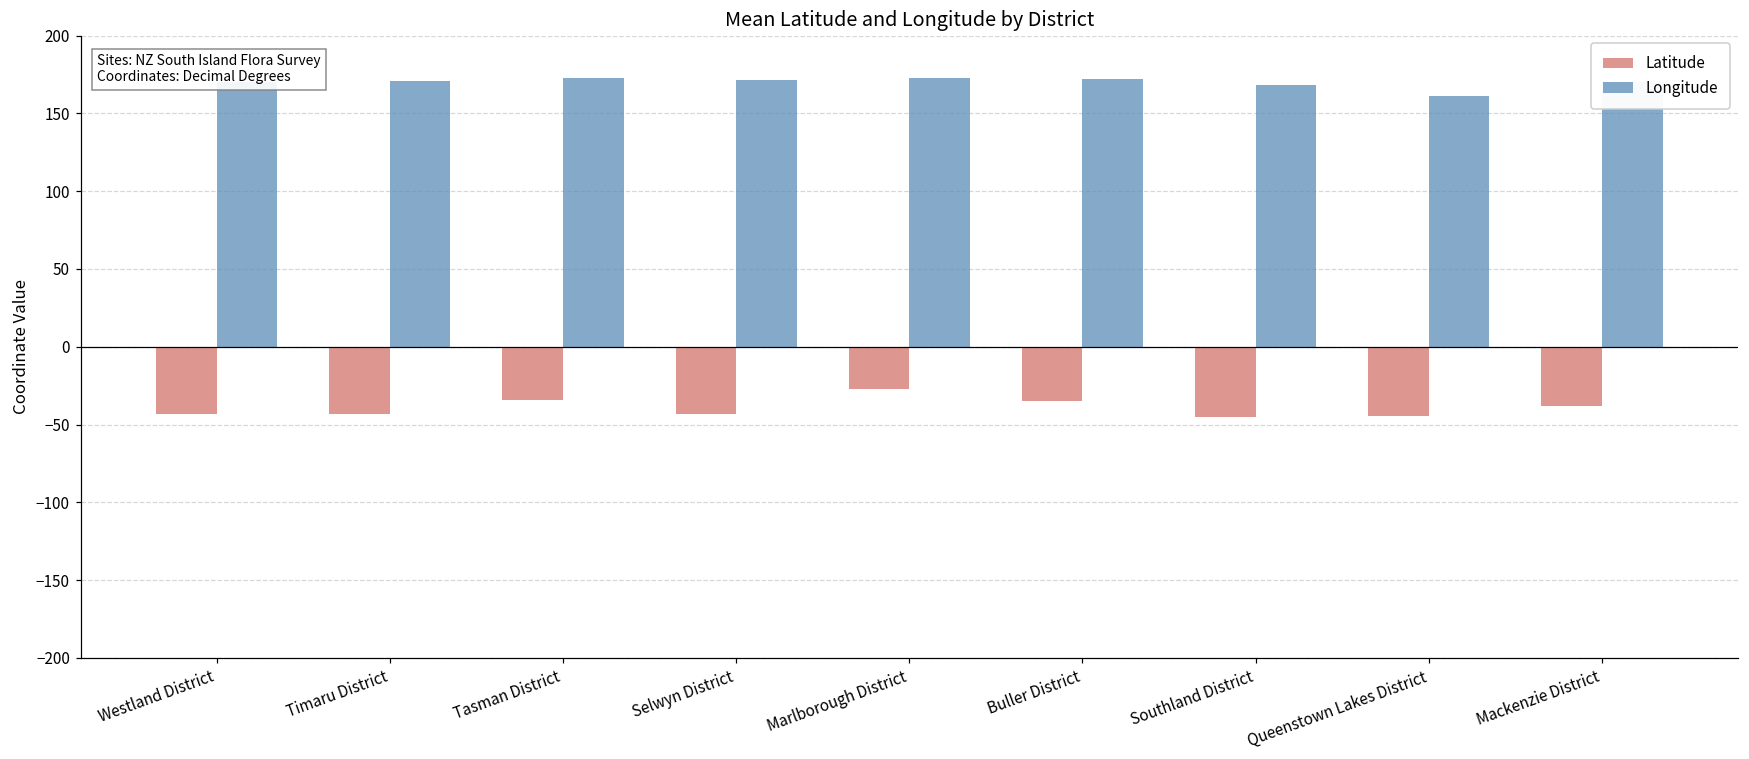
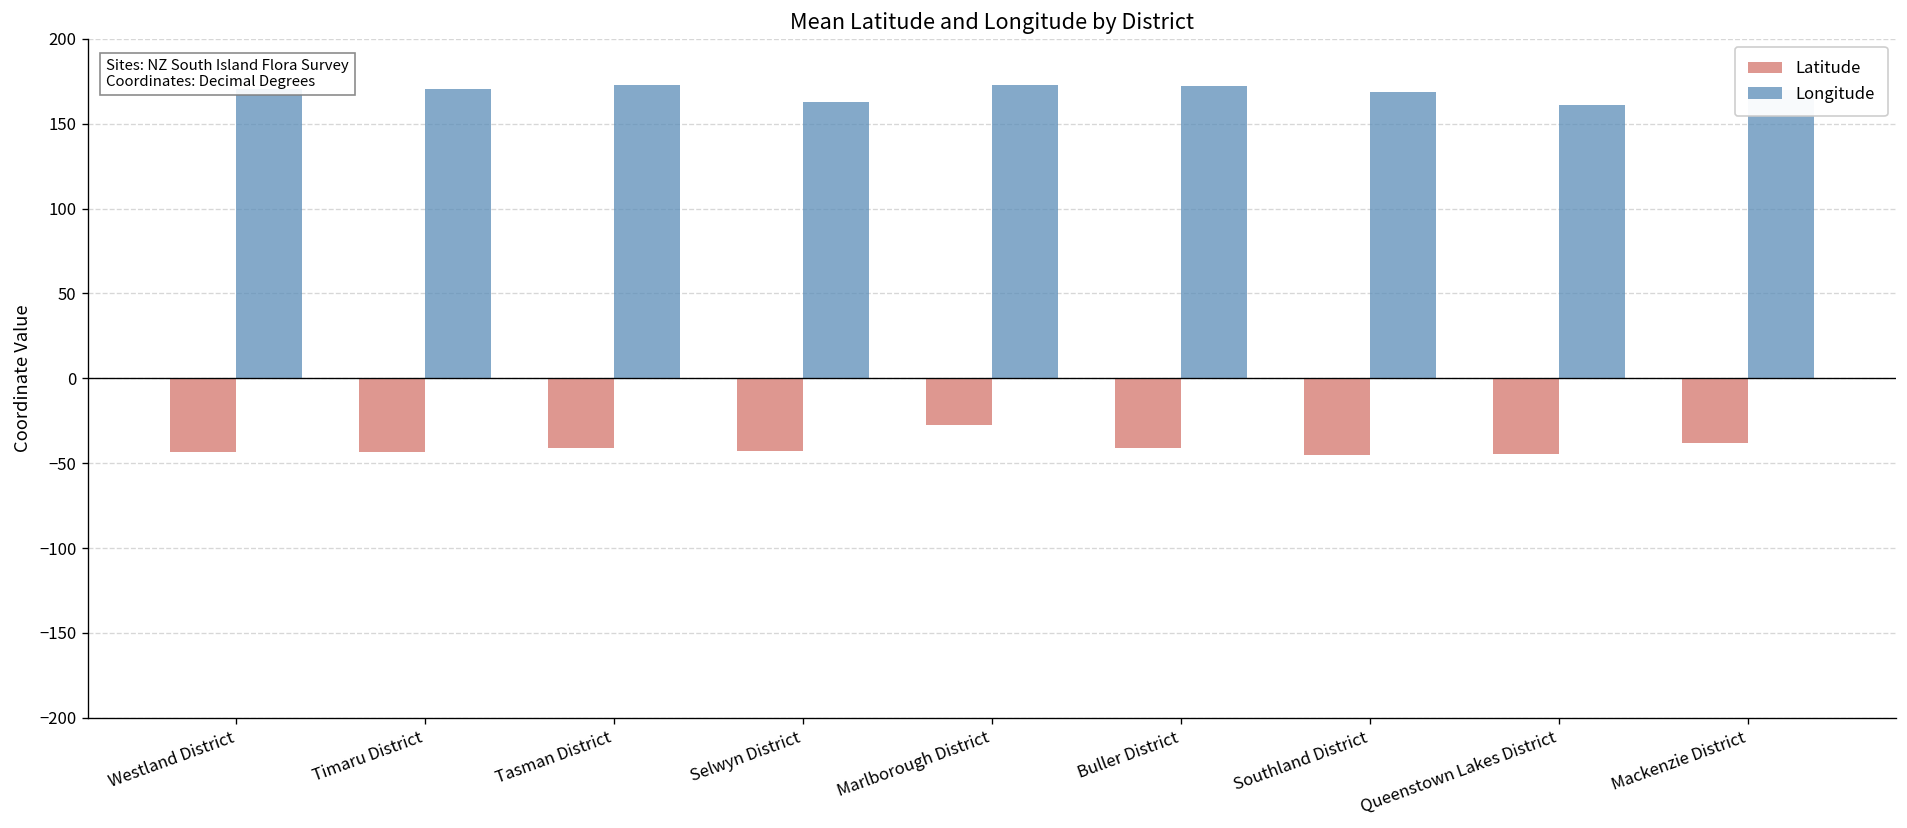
  {
    "Latitude": {
      "Westland District": -43,
      "Timaru District": -44,
-     "Tasman District": -34,
+     "Tasman District": -41,
      "Selwyn District": -43,
      "Marlborough District": -27,
-     "Buller District": -35,
+     "Buller District": -41,
      "Southland District": -45,
      "Queenstown Lakes District": -45,
      "Mackenzie District": -38
    },
    "Longitude": {
      "Timaru District": 171,
      "Tasman District": 173,
-     "Selwyn District": 172,
+     "Selwyn District": 163,
      "Marlborough District": 173,
      "Buller District": 172,
      "Southland District": 169,
      "Queenstown Lakes District": 161
    }
  }
